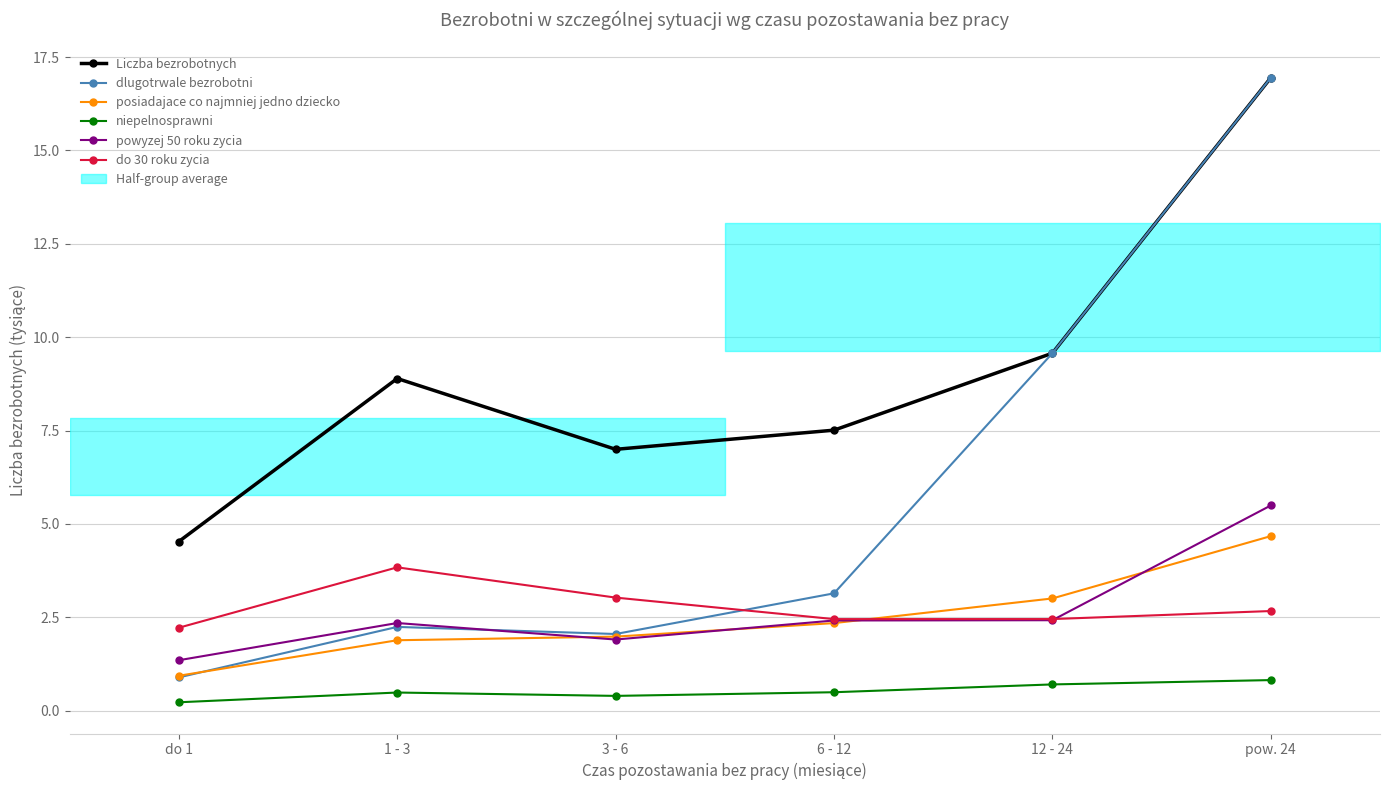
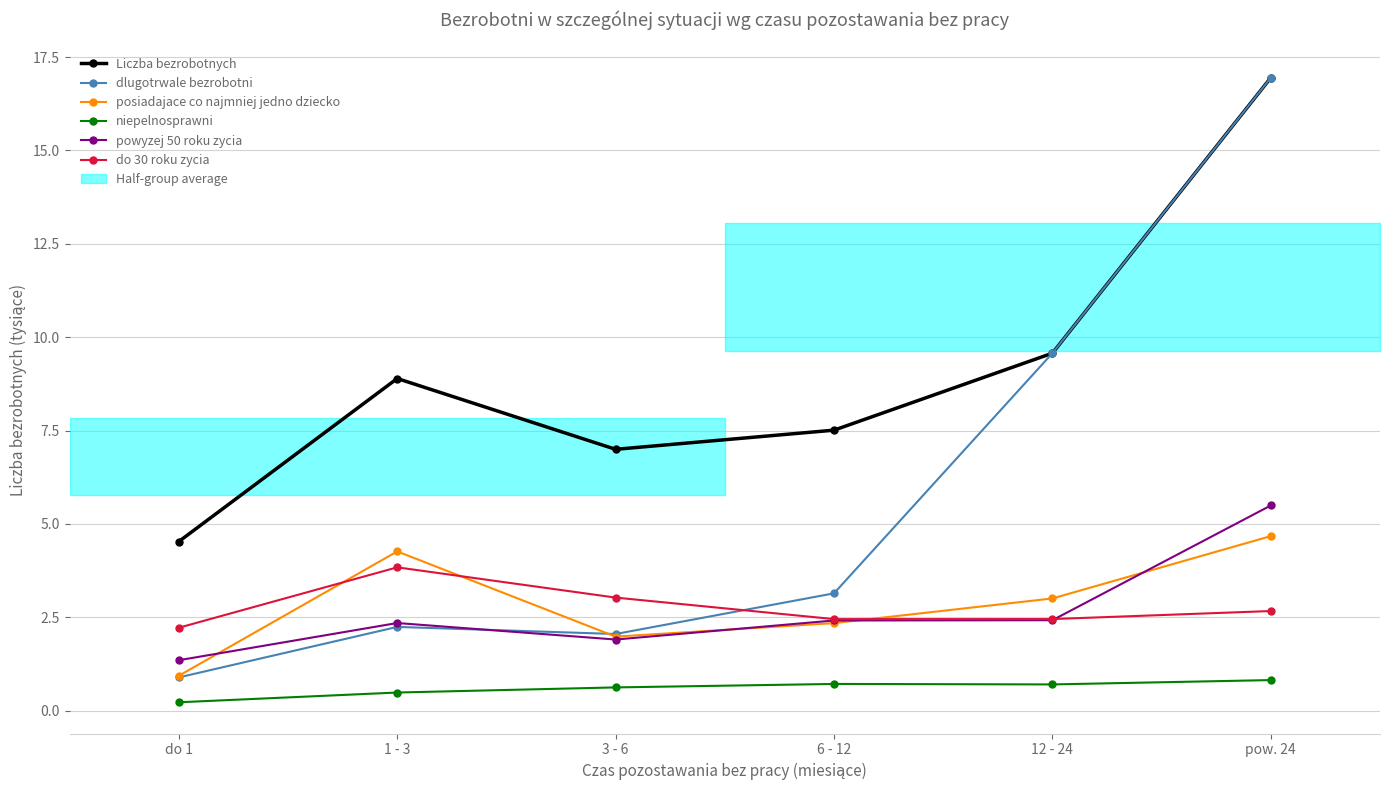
  {
    "Liczba bezrobotnych": {
      "do 1": 4.5,
      "1 - 3": 8.9,
      "3 - 6": 7.0,
      "6 - 12": 7.5
    },
    "dlugotrwale bezrobotni": {
      "1 - 3": 2.2,
      "3 - 6": 2.1,
      "6 - 12": 3.1
    },
    "posiadajace co najmniej jedno dziecko": {
-     "1 - 3": 1.9,
+     "1 - 3": 4.3,
      "3 - 6": 2.0,
      "6 - 12": 2.3,
      "12 - 24": 3.0,
      "pow. 24": 4.7
    },
    "niepelnosprawni": {
      "do 1": 0.2,
      "1 - 3": 0.5,
-     "3 - 6": 0.4,
-     "6 - 12": 0.5,
+     "3 - 6": 0.6,
+     "6 - 12": 0.7,
      "12 - 24": 0.7,
      "pow. 24": 0.8
    },
    "powyzej 50 roku zycia": {
      "do 1": 1.4,
      "1 - 3": 2.3,
      "3 - 6": 1.9,
      "pow. 24": 5.5
    },
    "do 30 roku zycia": {
      "do 1": 2.2,
      "1 - 3": 3.8,
      "3 - 6": 3.0,
      "pow. 24": 2.7
    }
  }
